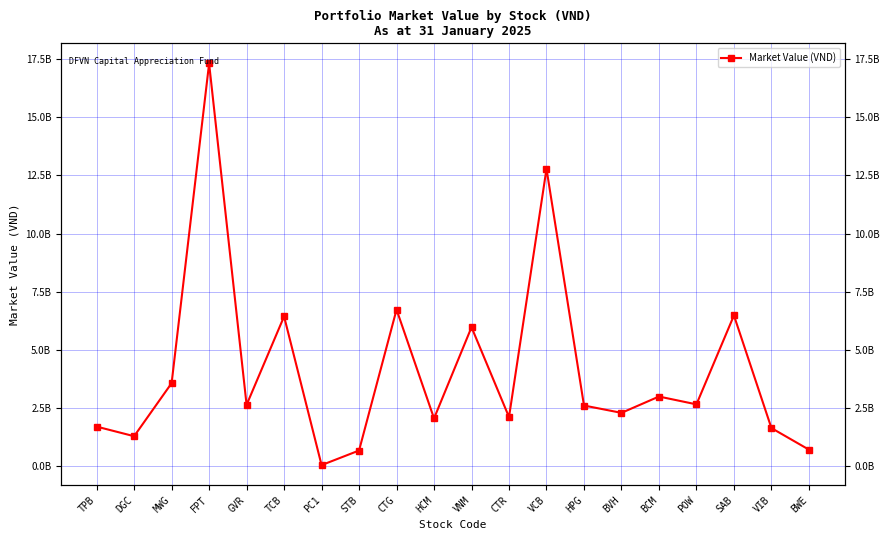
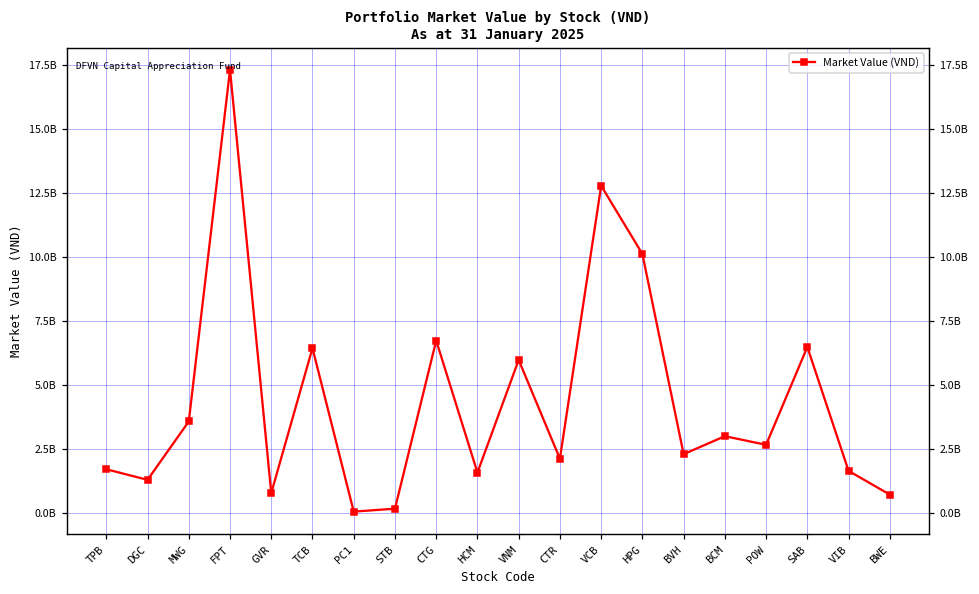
  {
    "TPB": 1700000000,
    "DGC": 1300000000,
    "MWG": 3600000000,
    "FPT": 17300000000,
-   "GVR": 2600000000,
+   "GVR": 800000000,
    "TCB": 6400000000,
    "PC1": 0,
-   "STB": 700000000,
+   "STB": 200000000,
    "CTG": 6700000000,
-   "HCM": 2000000000,
+   "HCM": 1600000000,
    "VNM": 6000000000,
    "CTR": 2100000000,
    "VCB": 12800000000,
-   "HPG": 2600000000,
+   "HPG": 10100000000,
    "BVH": 2300000000,
    "BCM": 3000000000,
    "POW": 2700000000,
    "SAB": 6500000000,
    "VIB": 1600000000,
    "BWE": 700000000
  }
